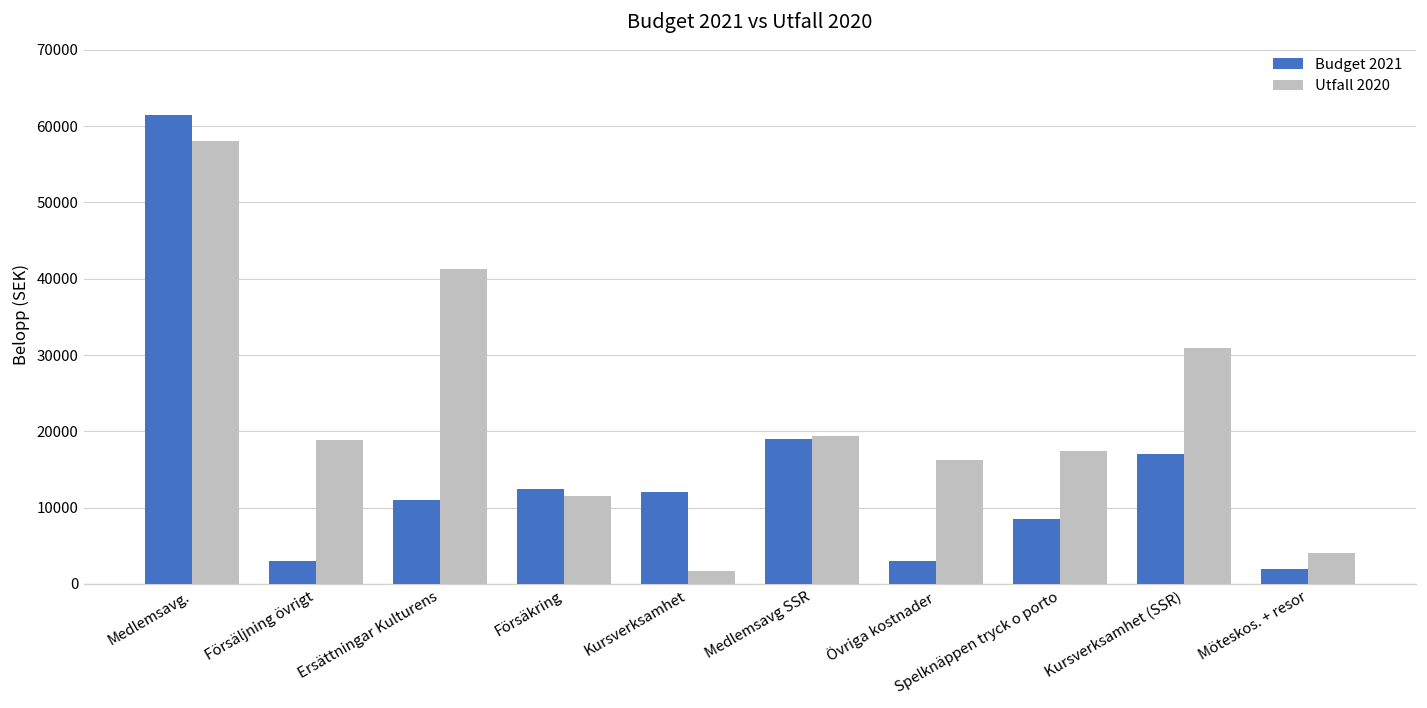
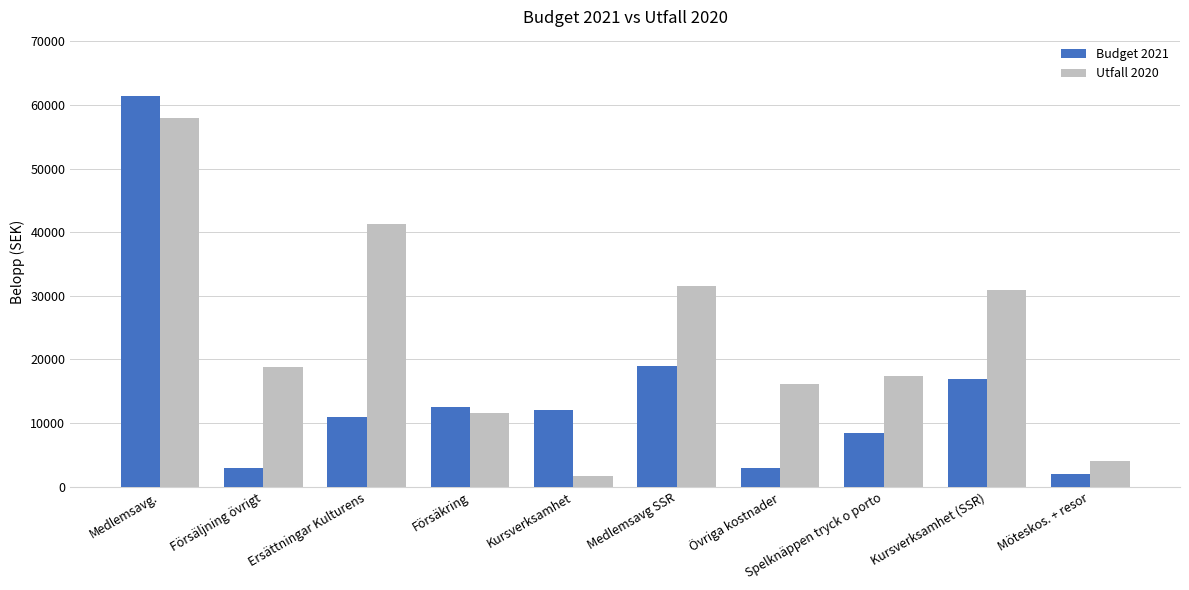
  {
    "Budget 2021": {
      "Medlemsavg.": 62000,
      "Försäljning övrigt": 3000,
      "Ersättningar Kulturens": 11000,
      "Försäkring": 13000,
      "Kursverksamhet": 12000,
      "Medlemsavg SSR": 19000,
      "Övriga kostnader": 3000,
      "Spelknäppen tryck o porto": 8000,
      "Kursverksamhet (SSR)": 17000,
      "Möteskos. + resor": 2000
    },
    "Utfall 2020": {
      "Medlemsavg.": 58000,
      "Försäljning övrigt": 19000,
      "Ersättningar Kulturens": 41000,
      "Försäkring": 12000,
      "Kursverksamhet": 2000,
-     "Medlemsavg SSR": 19000,
+     "Medlemsavg SSR": 32000,
      "Övriga kostnader": 16000,
      "Spelknäppen tryck o porto": 17000,
      "Kursverksamhet (SSR)": 31000,
      "Möteskos. + resor": 4000
    }
  }
